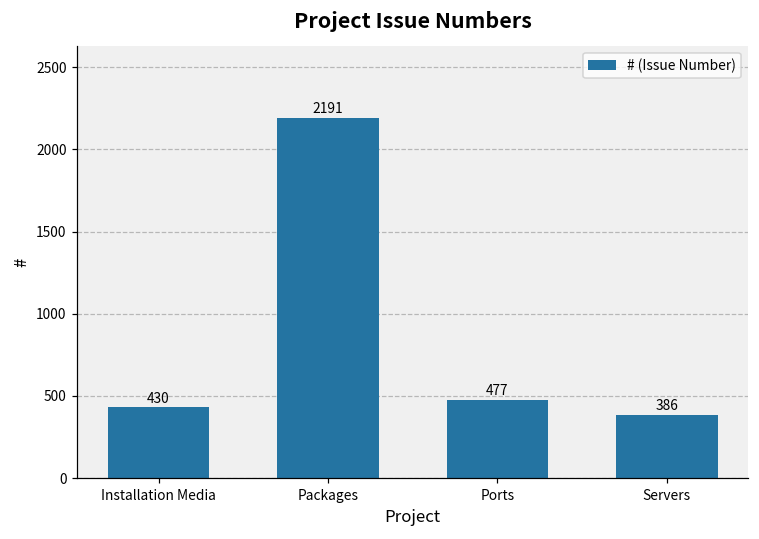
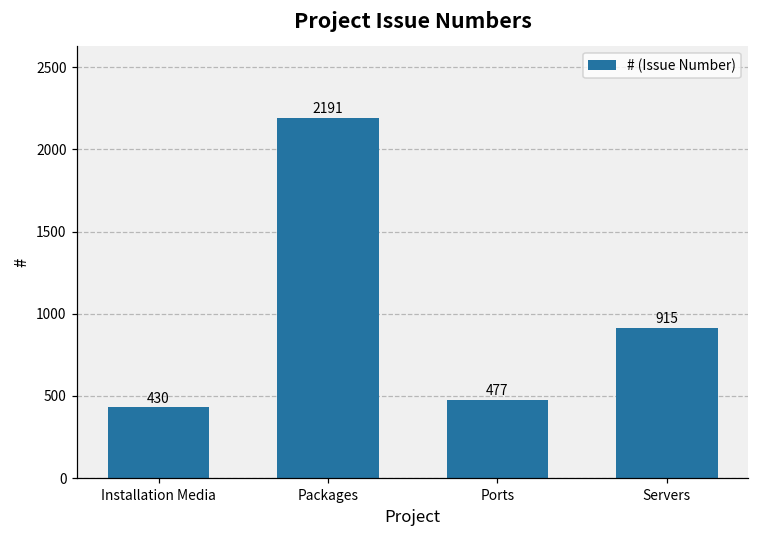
  {
    "Installation Media": 430,
    "Packages": 2191,
    "Ports": 477,
-   "Servers": 386
+   "Servers": 915
  }
